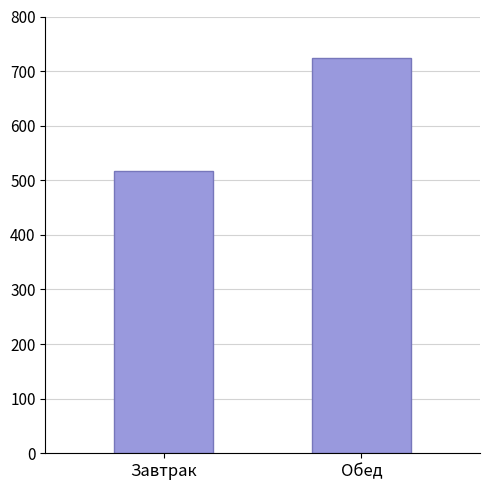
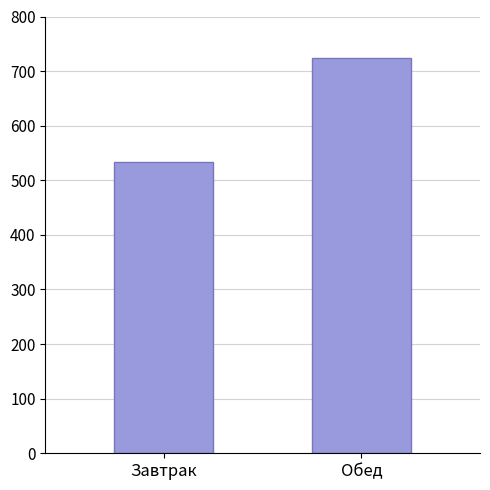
  {
-   "Завтрак": 520,
+   "Завтрак": 530,
    "Обед": 720
  }
